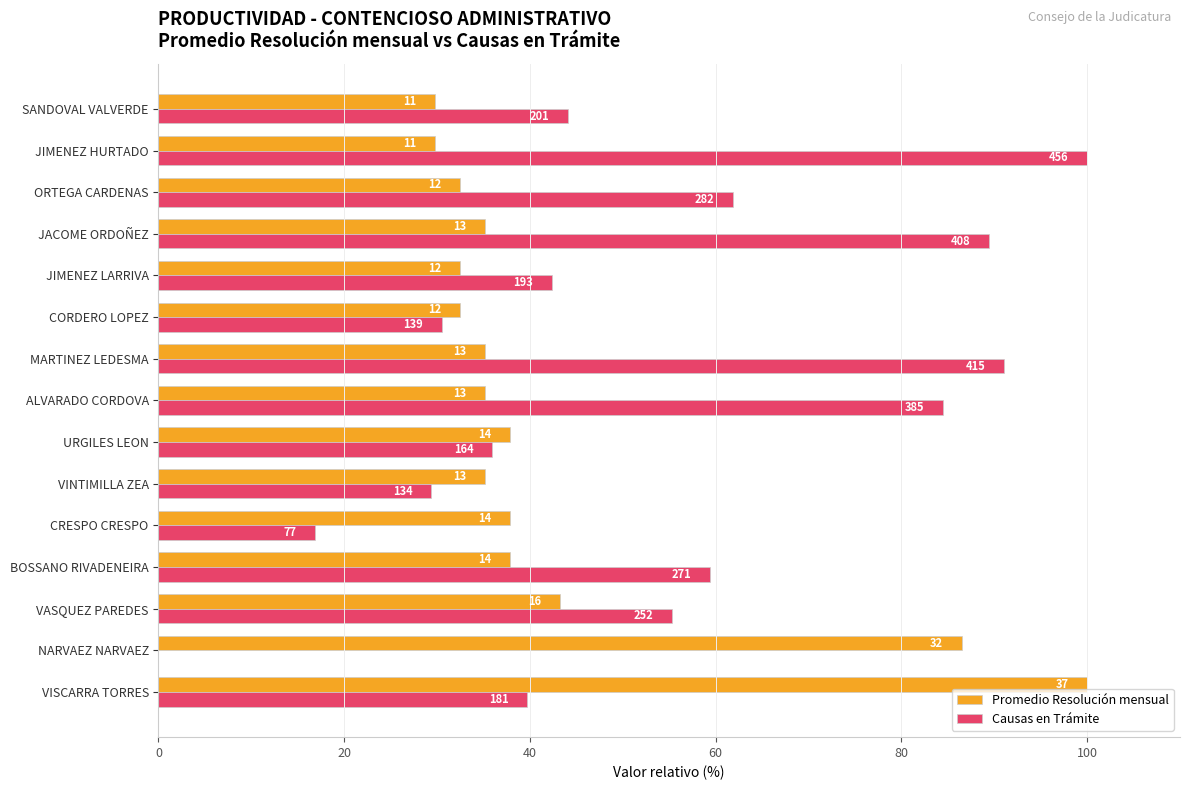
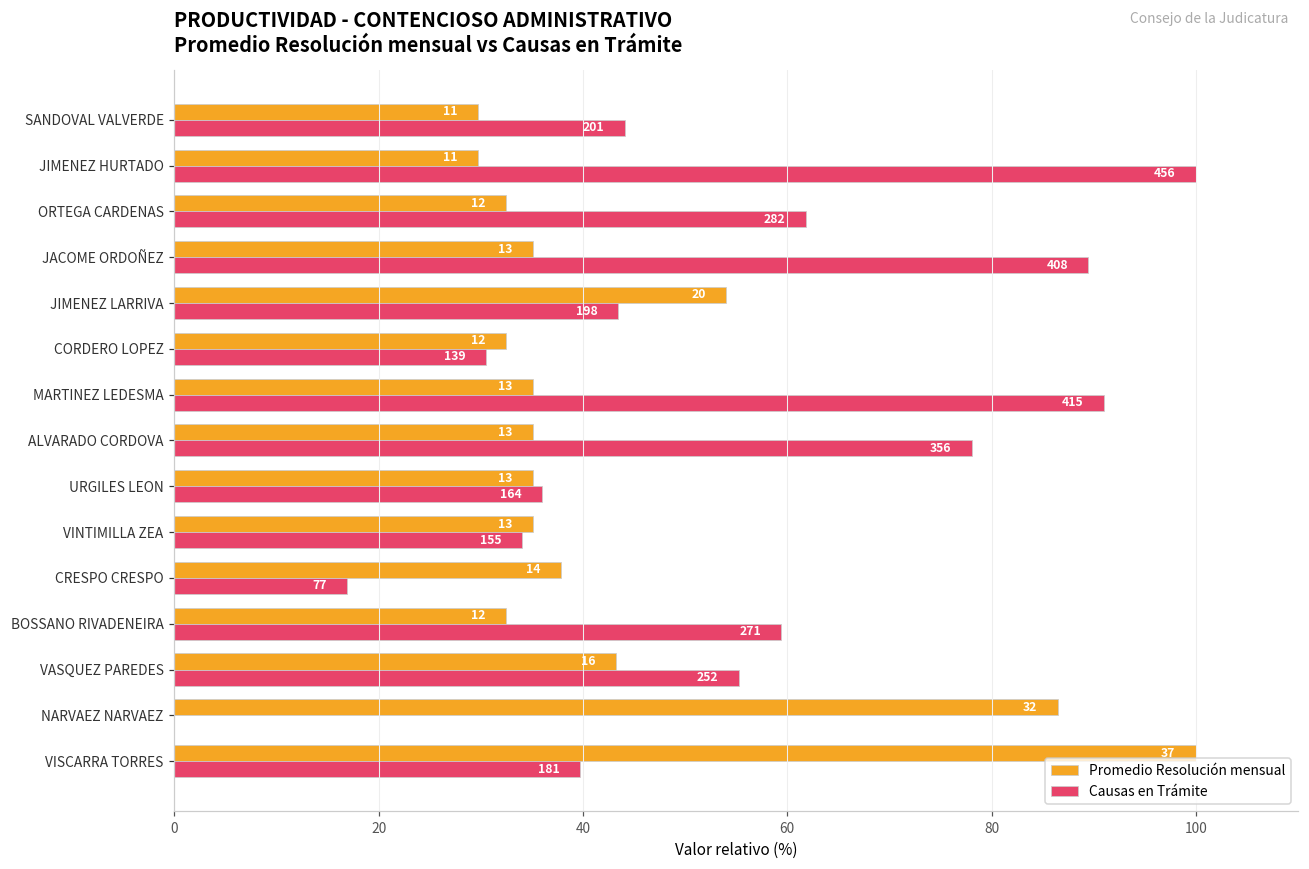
  {
    "Promedio Resolución mensual": {
-     "JIMENEZ LARRIVA": 12,
-     "URGILES LEON": 14,
-     "BOSSANO RIVADENEIRA": 14
+     "JIMENEZ LARRIVA": 20,
+     "URGILES LEON": 13,
+     "BOSSANO RIVADENEIRA": 12
    },
    "Causas en Trámite": {
-     "JIMENEZ LARRIVA": 193,
-     "ALVARADO CORDOVA": 385,
-     "VINTIMILLA ZEA": 134
+     "JIMENEZ LARRIVA": 198,
+     "ALVARADO CORDOVA": 356,
+     "VINTIMILLA ZEA": 155
    }
  }
